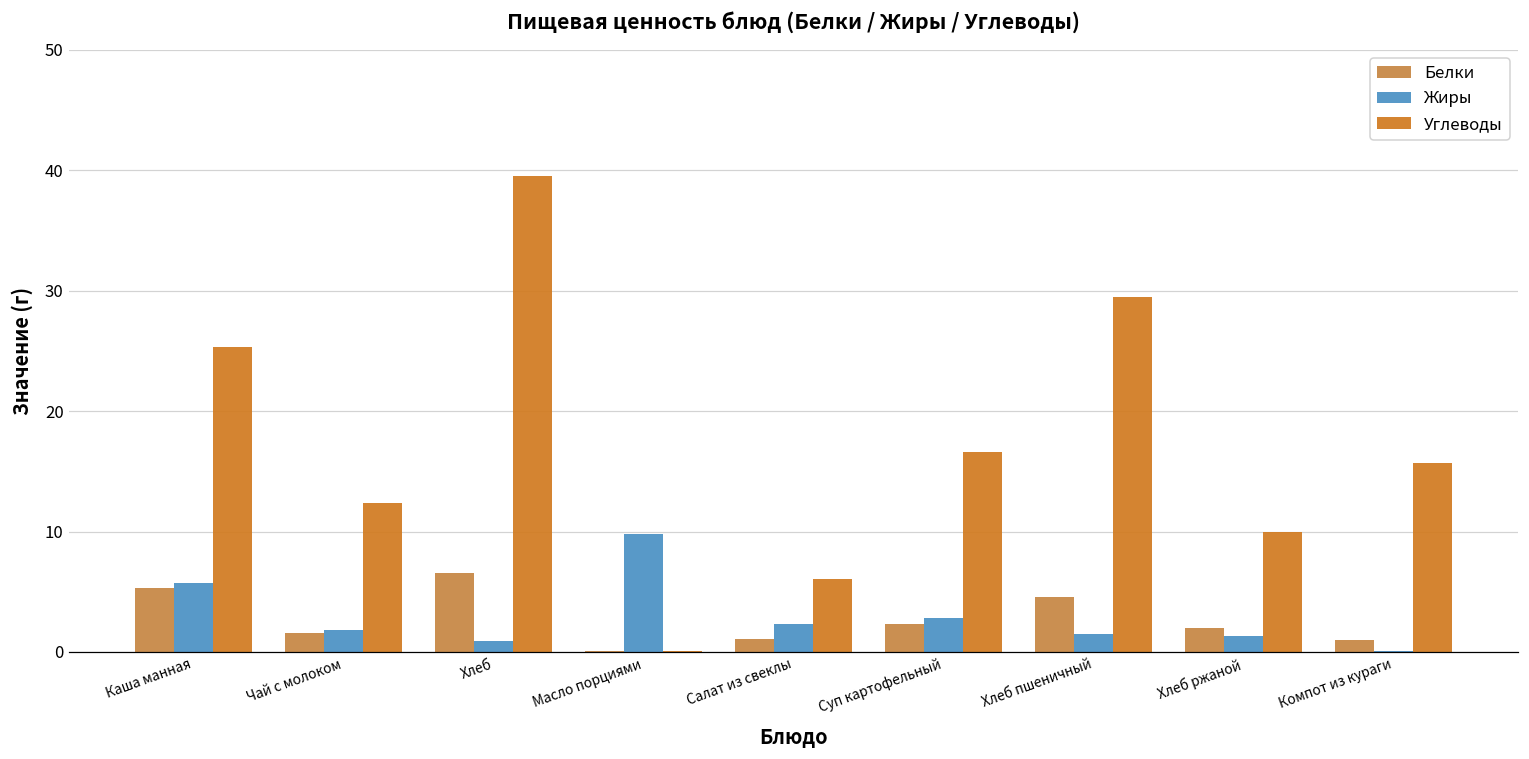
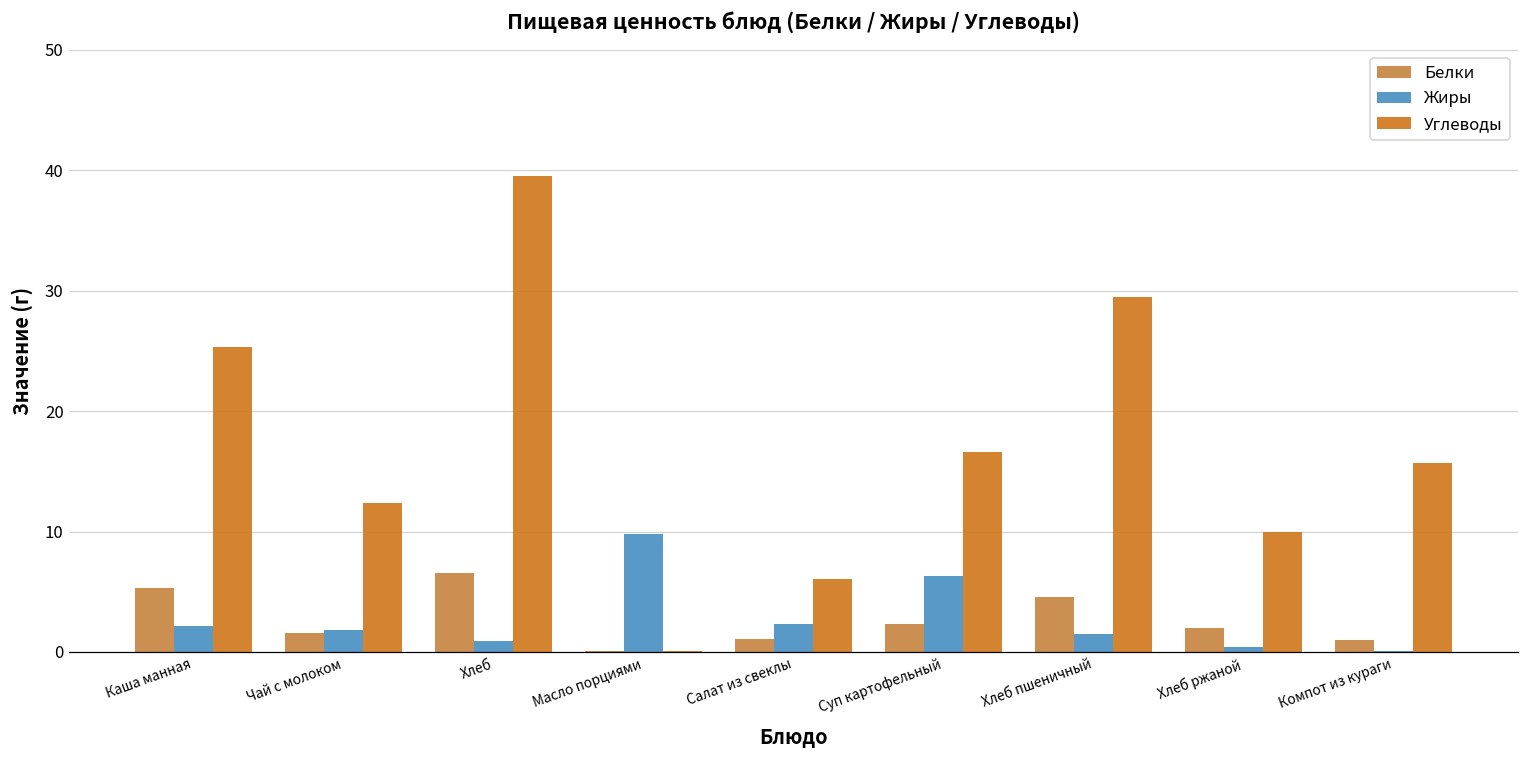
  {
    "Жиры": {
-     "Каша манная": 5.7,
+     "Каша манная": 2.2,
      "Чай с молоком": 1.8,
      "Хлеб": 0.9,
      "Масло порциями": 9.8,
      "Салат из свеклы": 2.3,
-     "Суп картофельный": 2.8,
+     "Суп картофельный": 6.3,
      "Хлеб пшеничный": 1.5,
-     "Хлеб ржаной": 1.3
+     "Хлеб ржаной": 0.4
    }
  }
